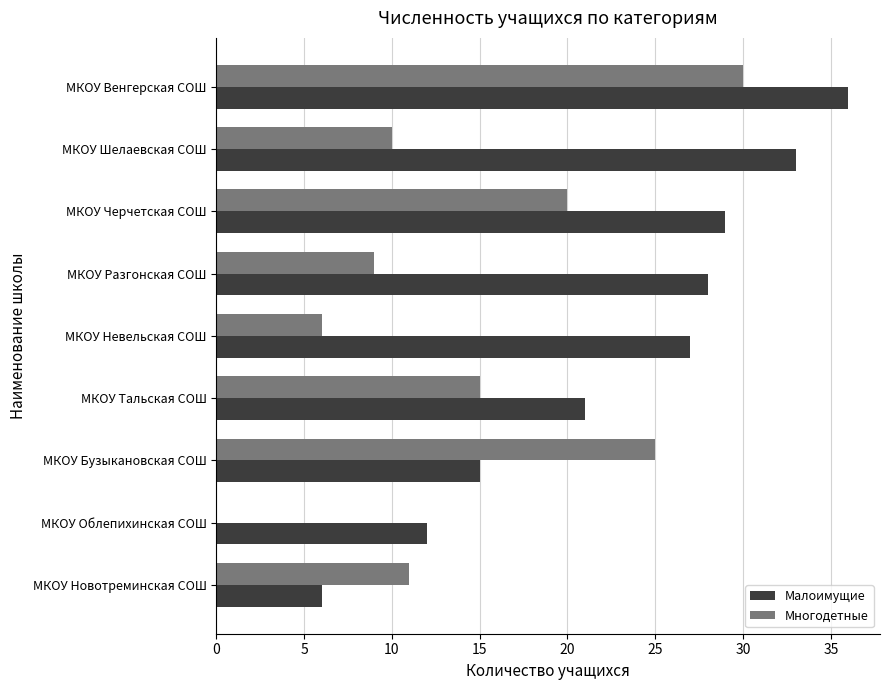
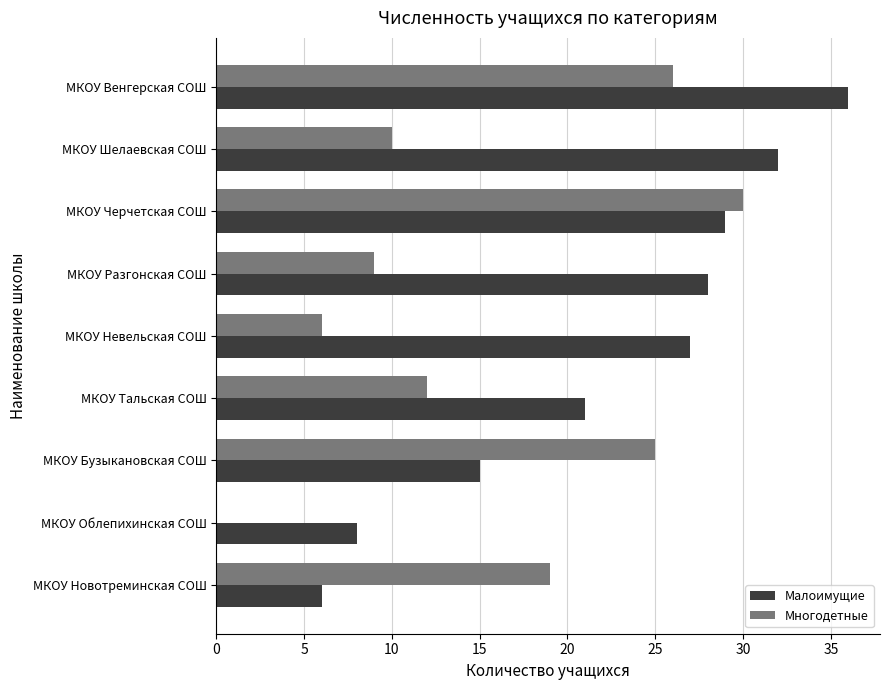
  {
    "Малоимущие": {
      "МКОУ Венгерская СОШ": 36,
-     "МКОУ Шелаевская СОШ": 33,
+     "МКОУ Шелаевская СОШ": 32,
      "МКОУ Черчетская СОШ": 29,
      "МКОУ Разгонская СОШ": 28,
      "МКОУ Невельская СОШ": 27,
      "МКОУ Тальская СОШ": 21,
      "МКОУ Бузыкановская СОШ": 15,
-     "МКОУ Облепихинская СОШ": 12,
+     "МКОУ Облепихинская СОШ": 8,
      "МКОУ Новотреминская СОШ": 6
    },
    "Многодетные": {
-     "МКОУ Венгерская СОШ": 30,
+     "МКОУ Венгерская СОШ": 26,
      "МКОУ Шелаевская СОШ": 10,
-     "МКОУ Черчетская СОШ": 20,
+     "МКОУ Черчетская СОШ": 30,
      "МКОУ Разгонская СОШ": 9,
      "МКОУ Невельская СОШ": 6,
-     "МКОУ Тальская СОШ": 15,
+     "МКОУ Тальская СОШ": 12,
      "МКОУ Бузыкановская СОШ": 25,
      "МКОУ Облепихинская СОШ": 0,
-     "МКОУ Новотреминская СОШ": 11
+     "МКОУ Новотреминская СОШ": 19
    }
  }
